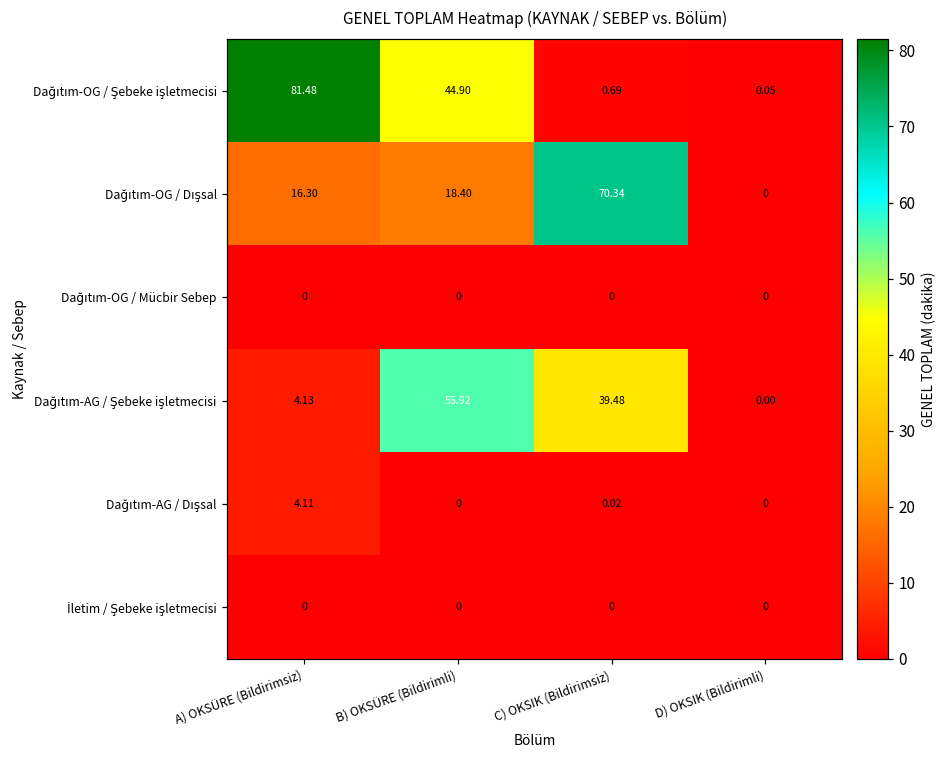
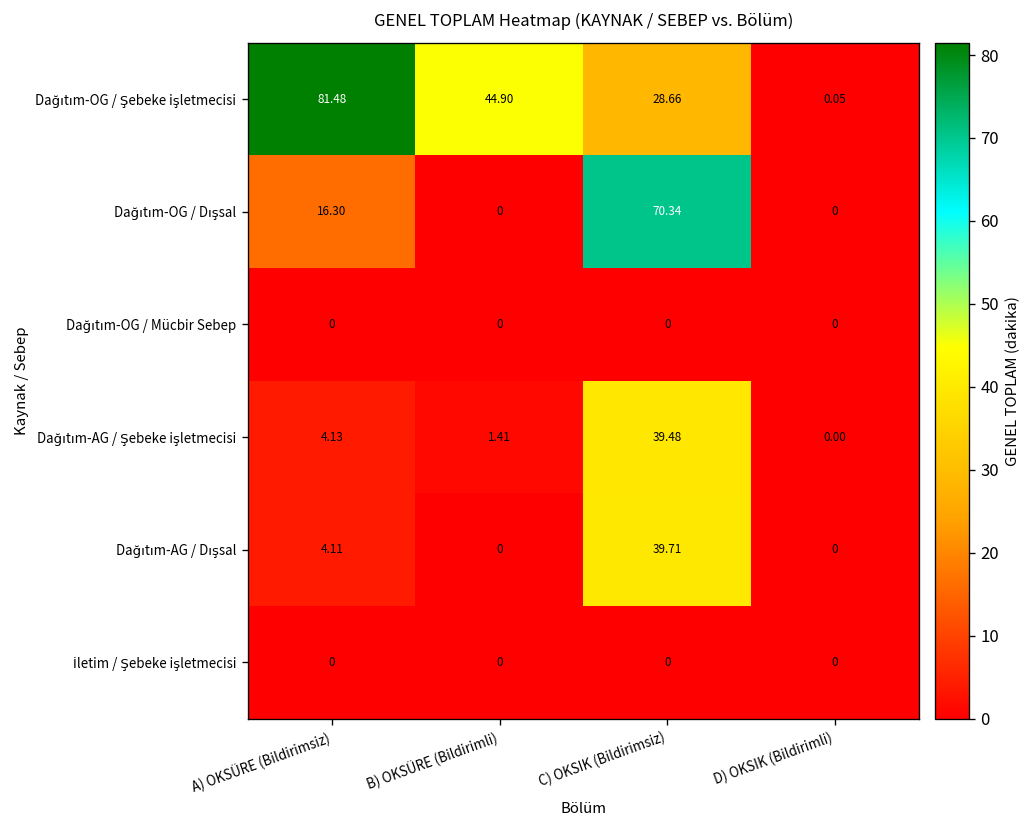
  {
    "Dağıtım-OG / Şebeke işletmecisi": {
      "A) OKSÜRE (Bildirimsiz)": 81.48,
      "B) OKSÜRE (Bildirimli)": 44.90,
-     "C) OKSIK (Bildirimsiz)": 0.69,
+     "C) OKSIK (Bildirimsiz)": 28.66,
      "D) OKSIK (Bildirimli)": 0.05
    },
    "Dağıtım-OG / Dışsal": {
      "A) OKSÜRE (Bildirimsiz)": 16.30,
-     "B) OKSÜRE (Bildirimli)": 18.40,
+     "B) OKSÜRE (Bildirimli)": 0,
      "C) OKSIK (Bildirimsiz)": 70.34,
      "D) OKSIK (Bildirimli)": 0
    },
    "Dağıtım-OG / Mücbir Sebep": {
      "A) OKSÜRE (Bildirimsiz)": 0,
      "B) OKSÜRE (Bildirimli)": 0,
      "C) OKSIK (Bildirimsiz)": 0,
      "D) OKSIK (Bildirimli)": 0
    },
    "Dağıtım-AG / Şebeke işletmecisi": {
      "A) OKSÜRE (Bildirimsiz)": 4.13,
-     "B) OKSÜRE (Bildirimli)": 55.92,
+     "B) OKSÜRE (Bildirimli)": 1.41,
      "C) OKSIK (Bildirimsiz)": 39.48,
      "D) OKSIK (Bildirimli)": 0.00
    },
    "Dağıtım-AG / Dışsal": {
      "A) OKSÜRE (Bildirimsiz)": 4.11,
      "B) OKSÜRE (Bildirimli)": 0,
-     "C) OKSIK (Bildirimsiz)": 0.02,
+     "C) OKSIK (Bildirimsiz)": 39.71,
      "D) OKSIK (Bildirimli)": 0
    },
    "İletim / Şebeke işletmecisi": {
      "A) OKSÜRE (Bildirimsiz)": 0,
      "B) OKSÜRE (Bildirimli)": 0,
      "C) OKSIK (Bildirimsiz)": 0,
      "D) OKSIK (Bildirimli)": 0
    }
  }
